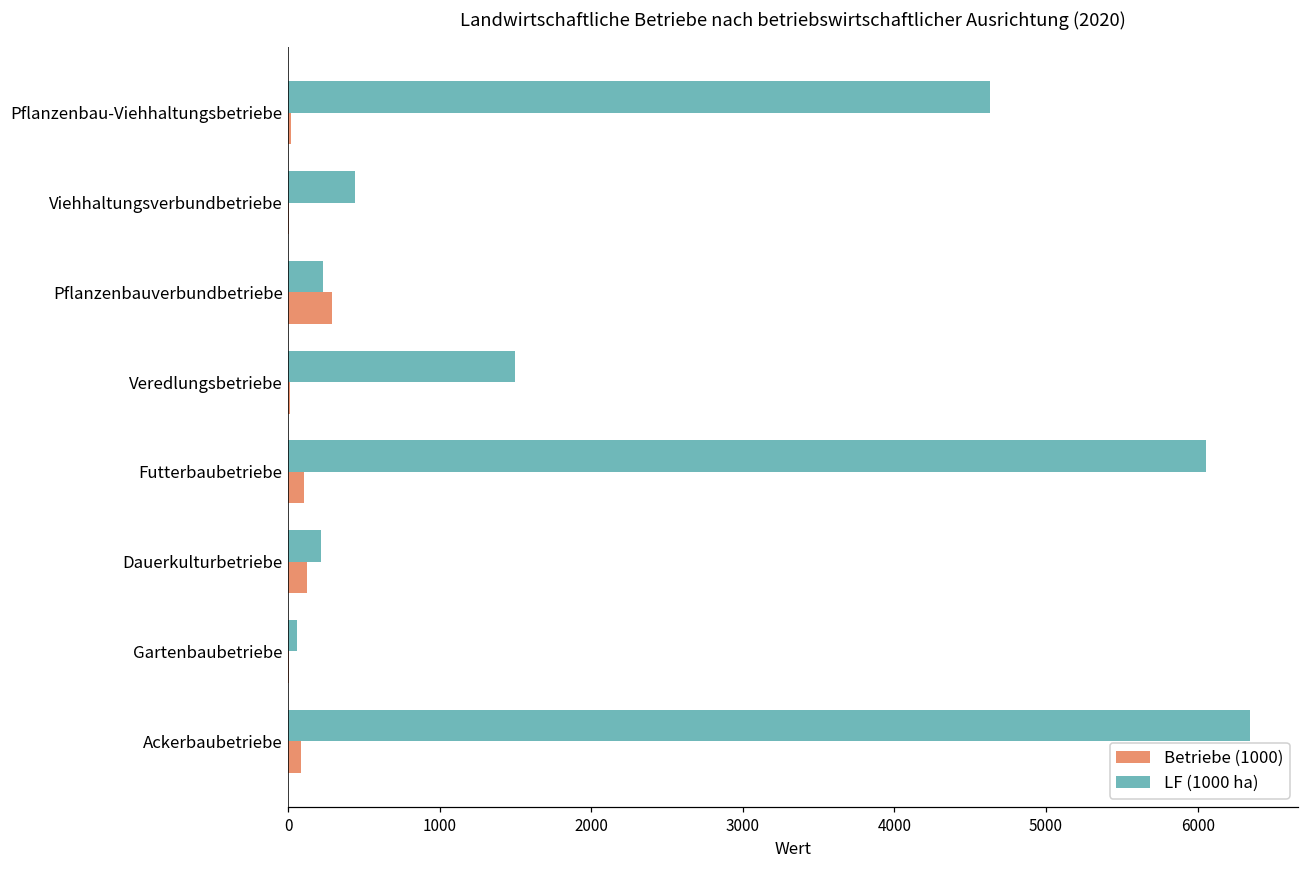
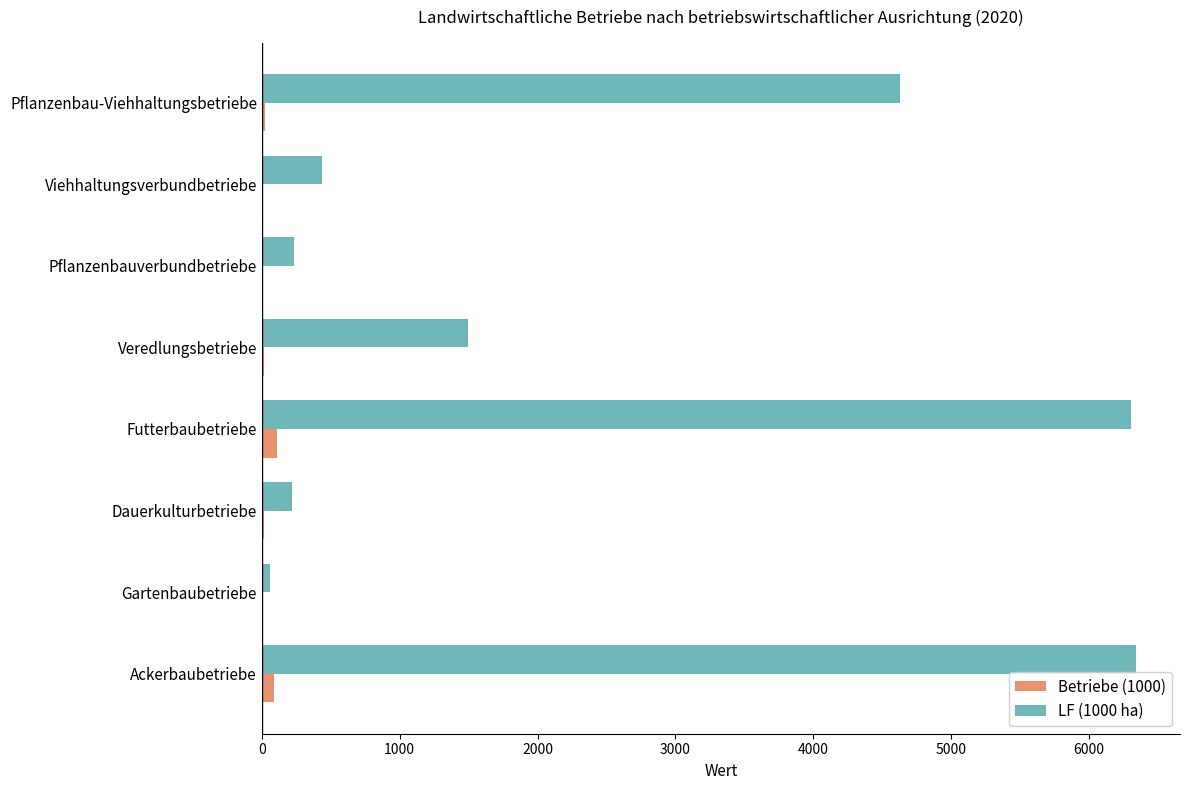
  {
    "Betriebe (1000)": {
      "Pflanzenbau-Viehhaltungsbetriebe": 20,
-     "Pflanzenbauverbundbetriebe": 290,
+     "Pflanzenbauverbundbetriebe": 0,
      "Futterbaubetriebe": 110,
-     "Dauerkulturbetriebe": 120,
+     "Dauerkulturbetriebe": 20,
      "Ackerbaubetriebe": 90
    },
    "LF (1000 ha)": {
      "Pflanzenbau-Viehhaltungsbetriebe": 4630,
      "Viehhaltungsverbundbetriebe": 440,
      "Pflanzenbauverbundbetriebe": 230,
      "Veredlungsbetriebe": 1500,
-     "Futterbaubetriebe": 6060,
+     "Futterbaubetriebe": 6310,
      "Dauerkulturbetriebe": 220,
      "Gartenbaubetriebe": 60,
      "Ackerbaubetriebe": 6340
    }
  }
